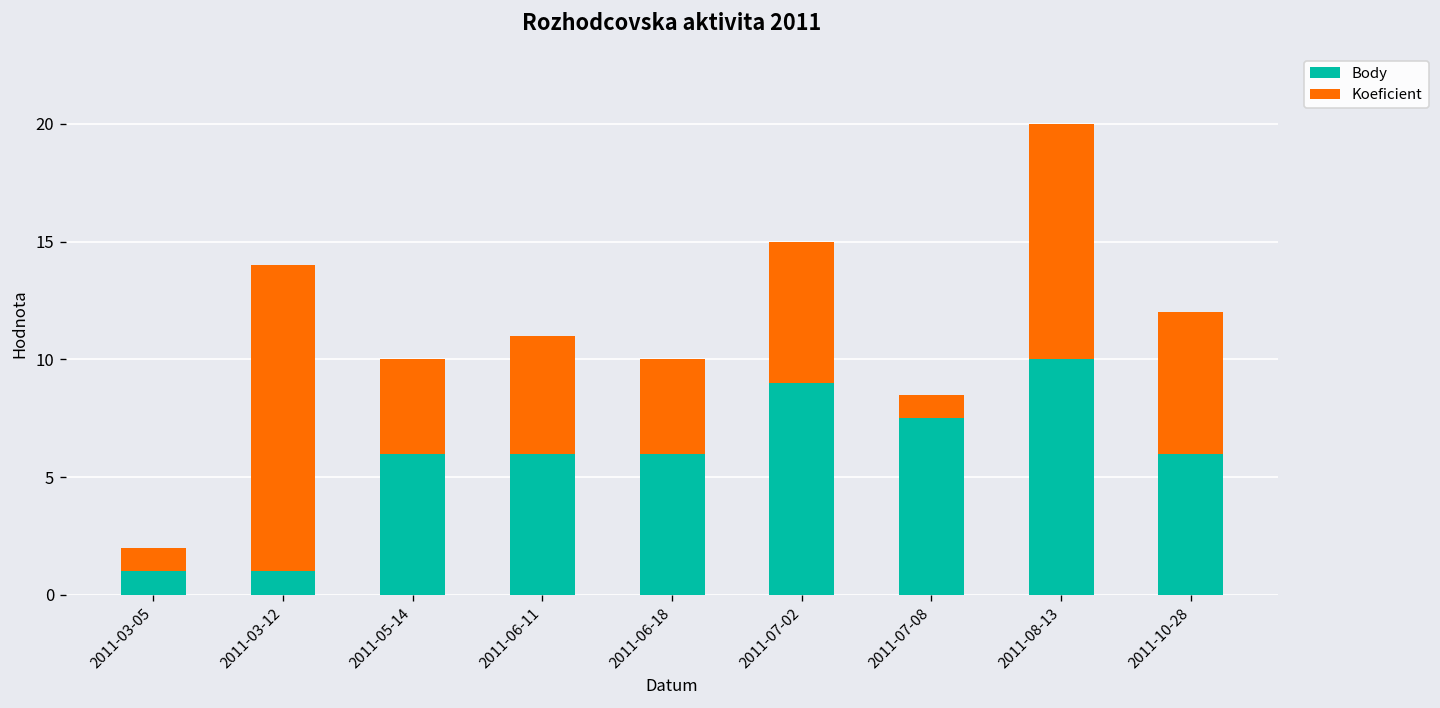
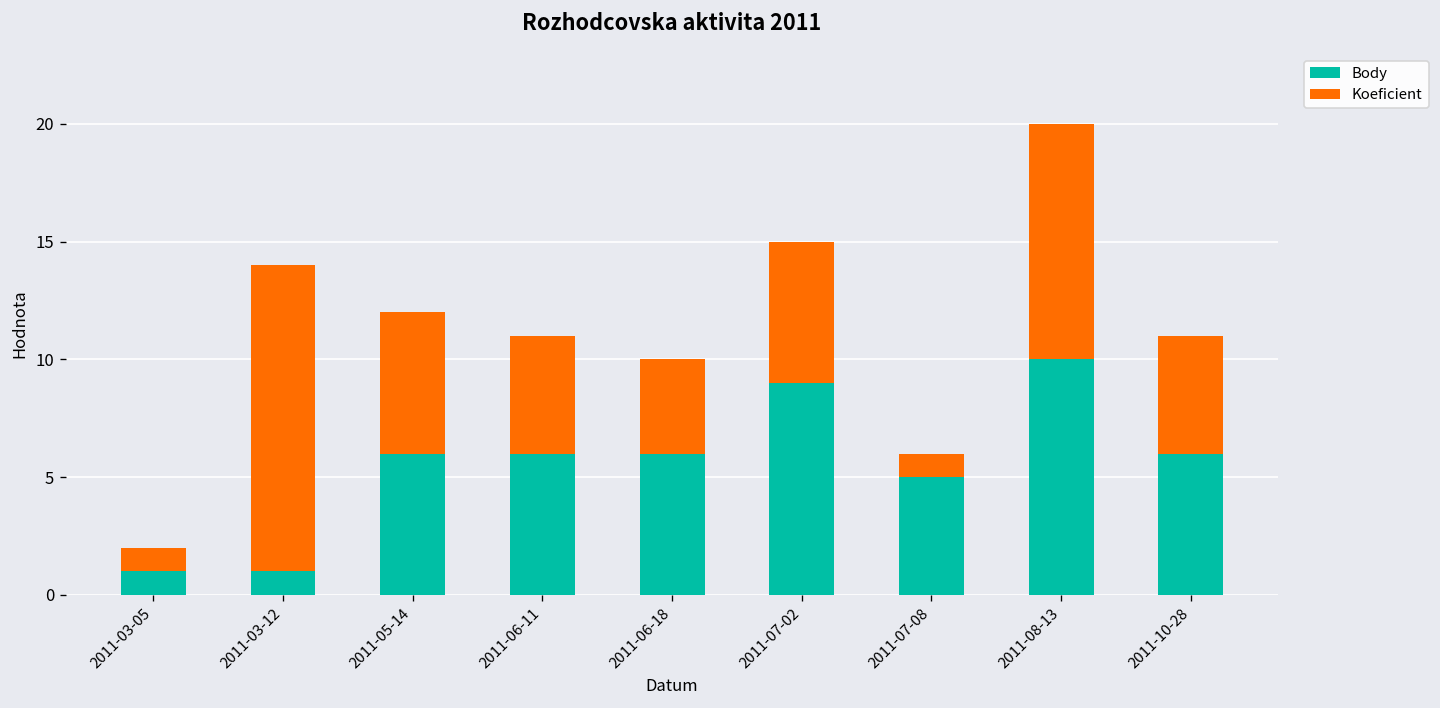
  {
    "Body": {
      "2011-03-05": 1.0,
      "2011-03-12": 1.0,
      "2011-05-14": 6.0,
      "2011-06-11": 6.0,
      "2011-06-18": 6.0,
      "2011-07-02": 9.0,
-     "2011-07-08": 7.5,
+     "2011-07-08": 5.0,
      "2011-08-13": 10.0,
      "2011-10-28": 6.0
    },
    "Koeficient": {
      "2011-03-05": 1,
      "2011-03-12": 13,
-     "2011-05-14": 4,
+     "2011-05-14": 6,
      "2011-06-11": 5,
      "2011-06-18": 4,
      "2011-07-02": 6,
      "2011-07-08": 1,
      "2011-08-13": 10,
-     "2011-10-28": 6
+     "2011-10-28": 5
    }
  }
